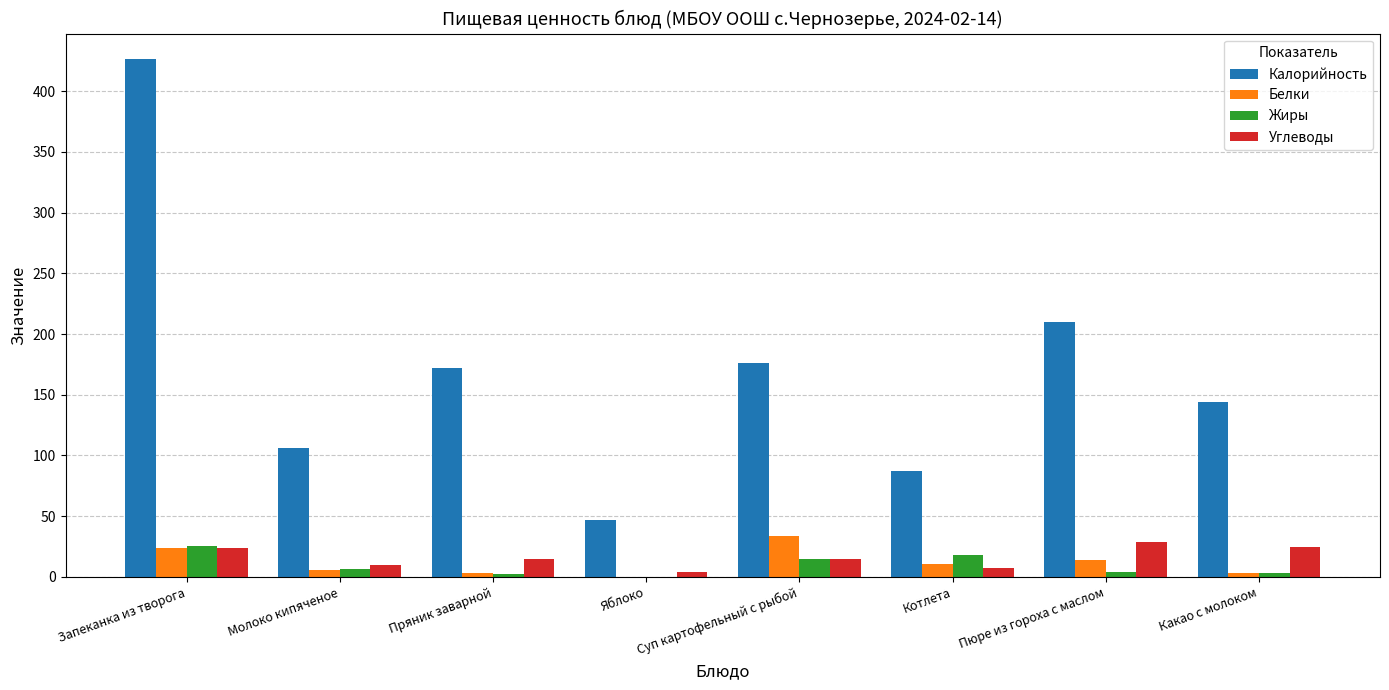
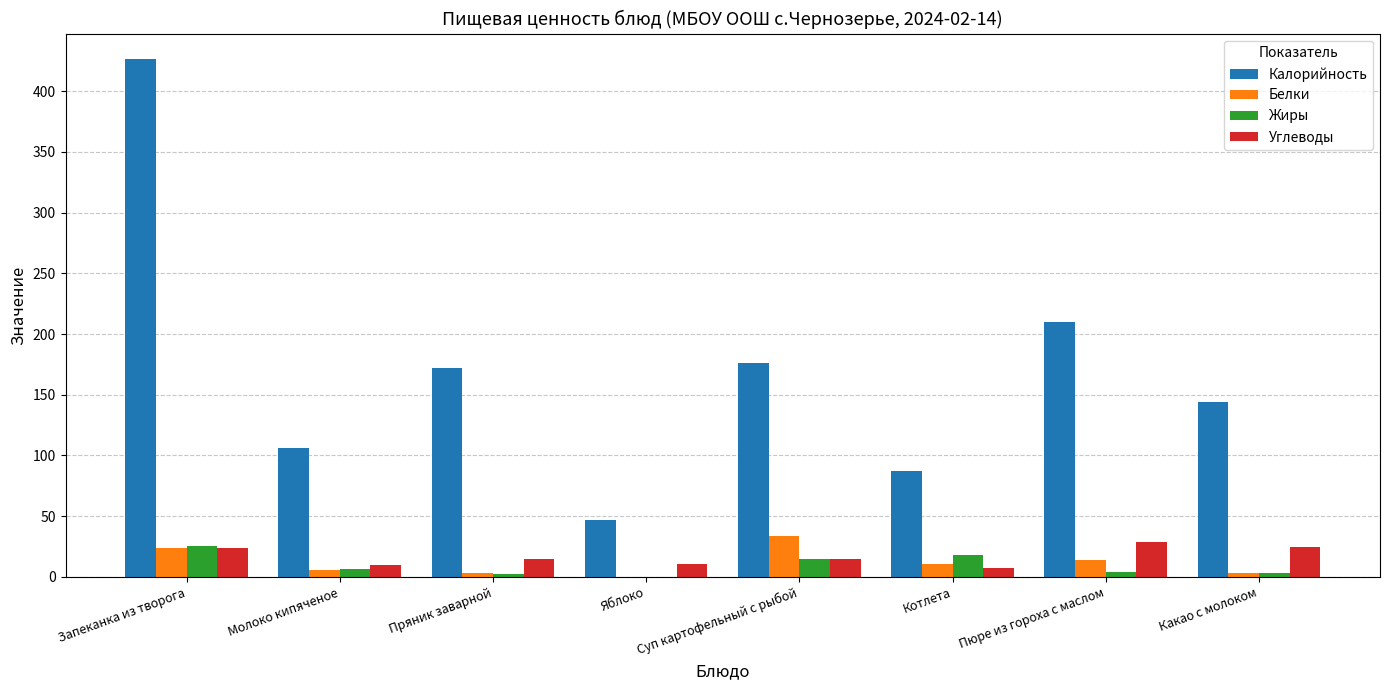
  {
    "Калорийность": {
      "Запеканка из творога": 426,
      "Молоко кипяченое": 106,
      "Пряник заварной": 172,
      "Яблоко": 47,
      "Суп картофельный с рыбой": 176,
      "Котлета": 87,
      "Пюре из гороха с маслом": 210,
      "Какао с молоком": 144
    },
    "Белки": {
      "Запеканка из творога": 24,
      "Молоко кипяченое": 6,
      "Пряник заварной": 3,
      "Яблоко": 0,
      "Суп картофельный с рыбой": 34,
      "Котлета": 11,
      "Пюре из гороха с маслом": 14,
      "Какао с молоком": 4
    },
    "Жиры": {
      "Запеканка из творога": 25,
      "Молоко кипяченое": 6,
      "Пряник заварной": 2,
      "Яблоко": 0,
      "Суп картофельный с рыбой": 15,
      "Котлета": 18,
      "Пюре из гороха с маслом": 4,
      "Какао с молоком": 3
    },
    "Углеводы": {
      "Запеканка из творога": 24,
      "Молоко кипяченое": 10,
      "Пряник заварной": 15,
-     "Яблоко": 4,
+     "Яблоко": 11,
      "Суп картофельный с рыбой": 15,
      "Котлета": 7,
      "Пюре из гороха с маслом": 28,
      "Какао с молоком": 25
    }
  }
